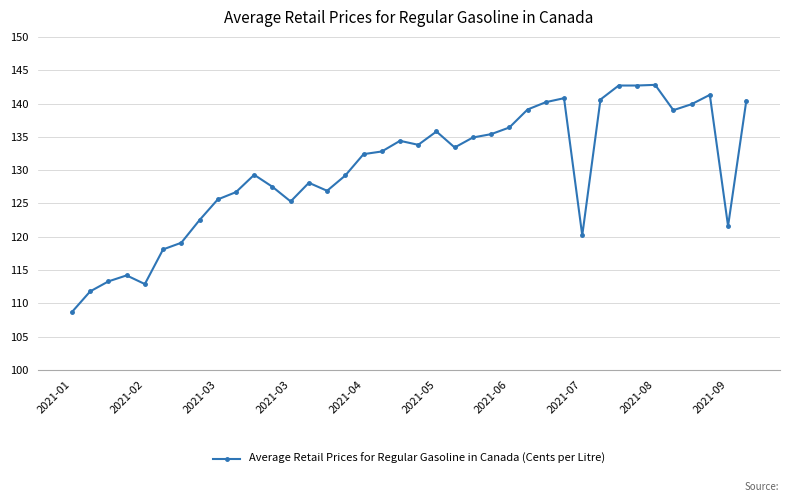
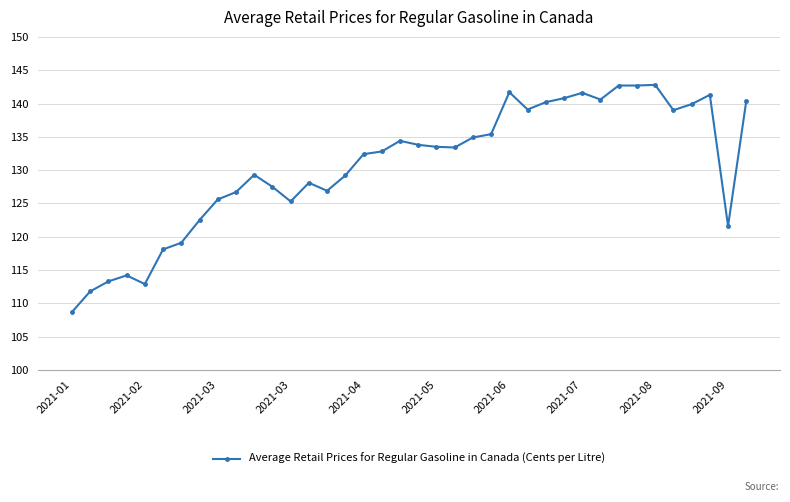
  {
    "2021-01": 109,
    "2021-02": 113,
    "2021-04": 132,
-   "2021-05": 136,
-   "2021-06": 136,
-   "2021-07": 120,
+   "2021-05": 134,
+   "2021-06": 142,
+   "2021-07": 142,
    "2021-08": 143,
    "2021-09": 122
  }
